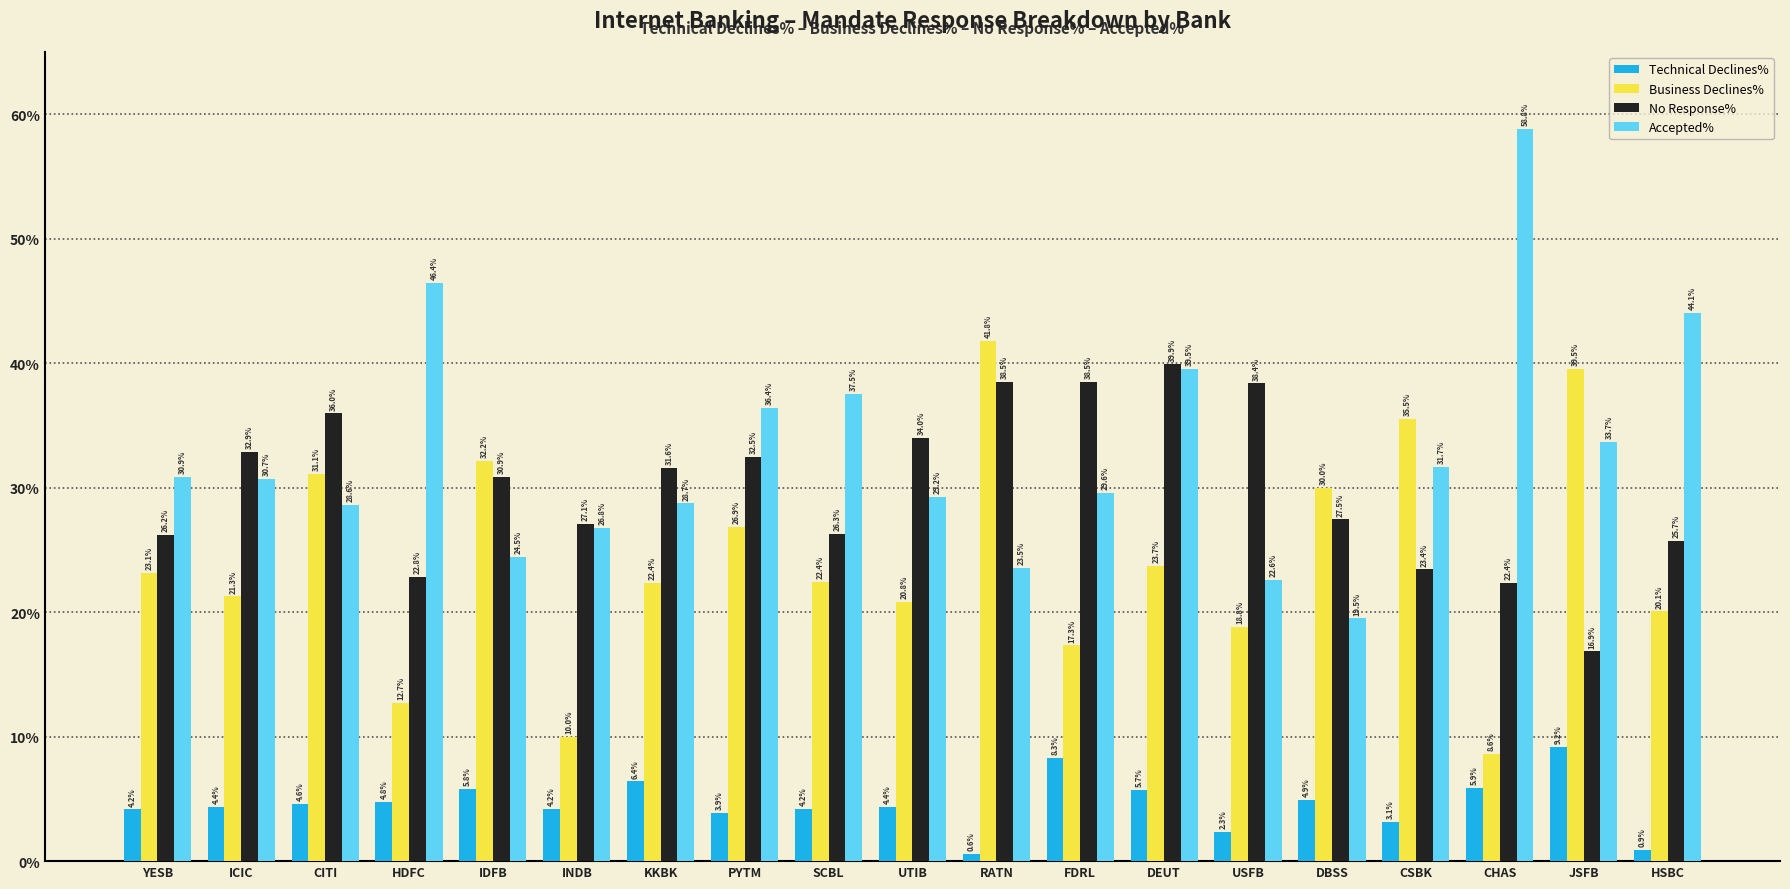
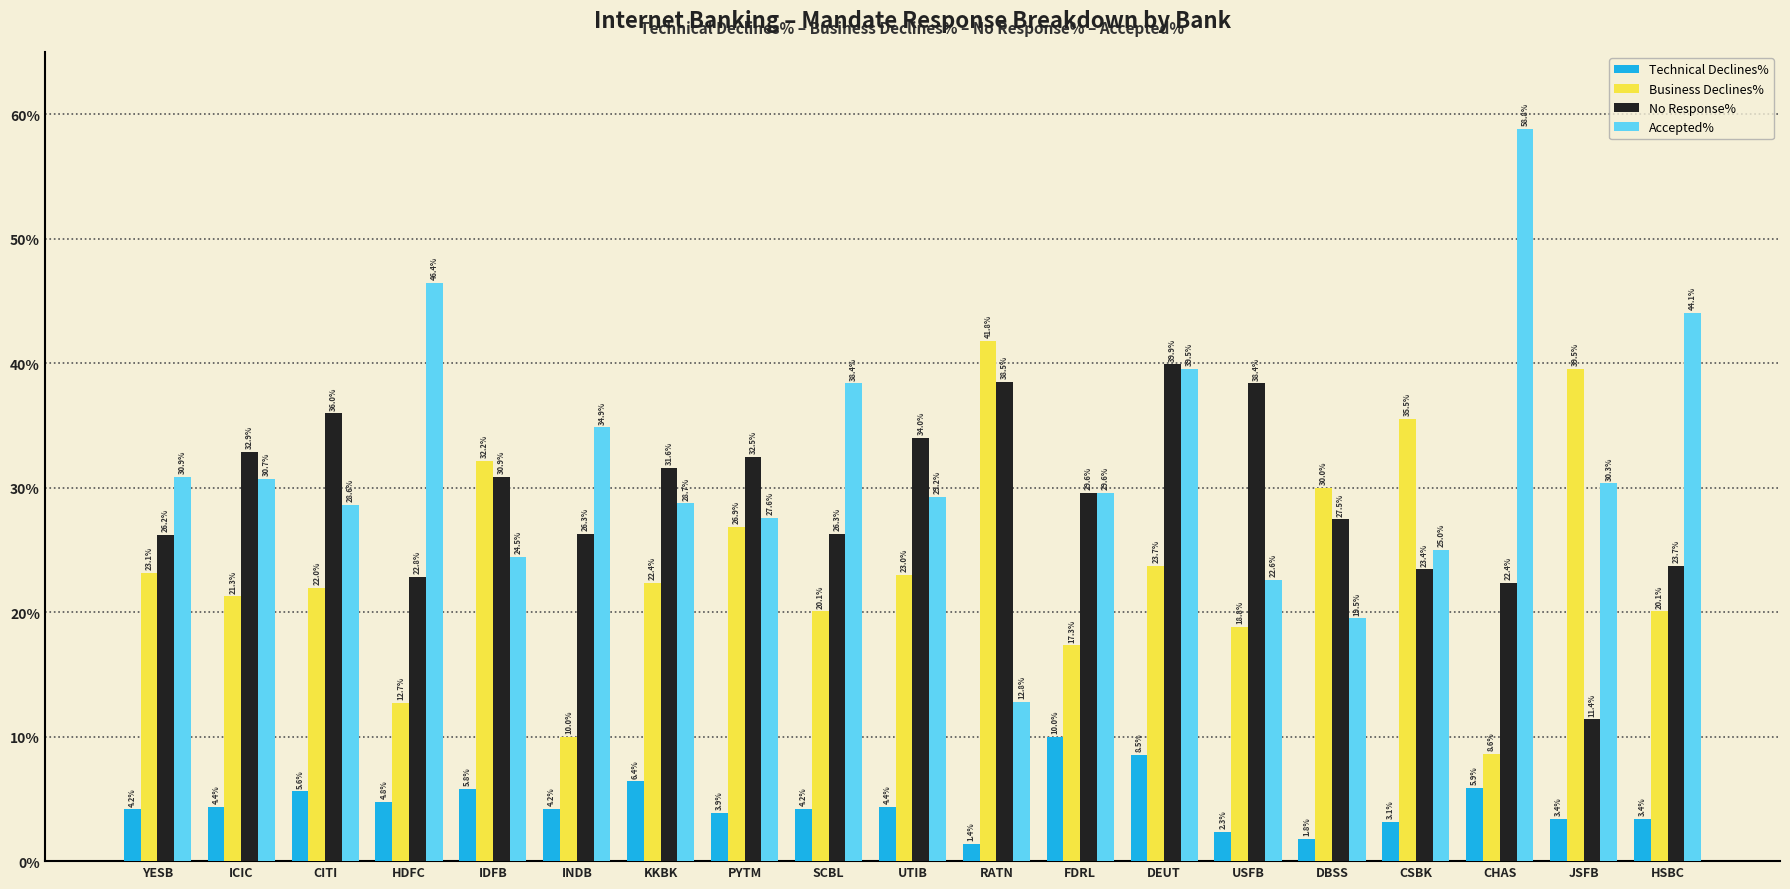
  {
    "Technical Declines%": {
      "YESB": "4.2%",
      "ICIC": "4.4%",
-     "CITI": "4.6%",
+     "CITI": "5.6%",
      "HDFC": "4.8%",
      "IDFB": "5.8%",
      "INDB": "4.2%",
      "KKBK": "6.4%",
      "PYTM": "3.9%",
      "SCBL": "4.2%",
      "UTIB": "4.4%",
-     "RATN": "0.6%",
-     "FDRL": "8.3%",
-     "DEUT": "5.7%",
+     "RATN": "1.4%",
+     "FDRL": "10.0%",
+     "DEUT": "8.5%",
      "USFB": "2.3%",
-     "DBSS": "4.9%",
+     "DBSS": "1.8%",
      "CSBK": "3.1%",
      "CHAS": "5.9%",
-     "JSFB": "9.2%",
-     "HSBC": "0.9%"
+     "JSFB": "3.4%",
+     "HSBC": "3.4%"
    },
    "Business Declines%": {
      "YESB": "23.1%",
      "ICIC": "21.3%",
-     "CITI": "31.1%",
+     "CITI": "22.0%",
      "HDFC": "12.7%",
      "IDFB": "32.2%",
      "INDB": "10.0%",
      "KKBK": "22.4%",
      "PYTM": "26.9%",
-     "SCBL": "22.4%",
-     "UTIB": "20.8%",
+     "SCBL": "20.1%",
+     "UTIB": "23.0%",
      "RATN": "41.8%",
      "FDRL": "17.3%",
      "DEUT": "23.7%",
      "USFB": "18.8%",
      "DBSS": "30.0%",
      "CSBK": "35.5%",
      "CHAS": "8.6%",
      "JSFB": "39.5%",
      "HSBC": "20.1%"
    },
    "No Response%": {
      "YESB": "26.2%",
      "ICIC": "32.9%",
      "CITI": "36.0%",
      "HDFC": "22.8%",
      "IDFB": "30.9%",
-     "INDB": "27.1%",
+     "INDB": "26.3%",
      "KKBK": "31.6%",
      "PYTM": "32.5%",
      "SCBL": "26.3%",
      "UTIB": "34.0%",
      "RATN": "38.5%",
-     "FDRL": "38.5%",
+     "FDRL": "29.6%",
      "DEUT": "39.9%",
      "USFB": "38.4%",
      "DBSS": "27.5%",
      "CSBK": "23.4%",
      "CHAS": "22.4%",
-     "JSFB": "16.9%",
-     "HSBC": "25.7%"
+     "JSFB": "11.4%",
+     "HSBC": "23.7%"
    },
    "Accepted%": {
      "YESB": "30.9%",
      "ICIC": "30.7%",
      "CITI": "28.6%",
      "HDFC": "46.4%",
      "IDFB": "24.5%",
-     "INDB": "26.8%",
+     "INDB": "34.9%",
      "KKBK": "28.7%",
-     "PYTM": "36.4%",
-     "SCBL": "37.5%",
+     "PYTM": "27.6%",
+     "SCBL": "38.4%",
      "UTIB": "29.2%",
-     "RATN": "23.5%",
+     "RATN": "12.8%",
      "FDRL": "29.6%",
      "DEUT": "39.5%",
      "USFB": "22.6%",
      "DBSS": "19.5%",
-     "CSBK": "31.7%",
+     "CSBK": "25.0%",
      "CHAS": "58.8%",
-     "JSFB": "33.7%",
+     "JSFB": "30.3%",
      "HSBC": "44.1%"
    }
  }
